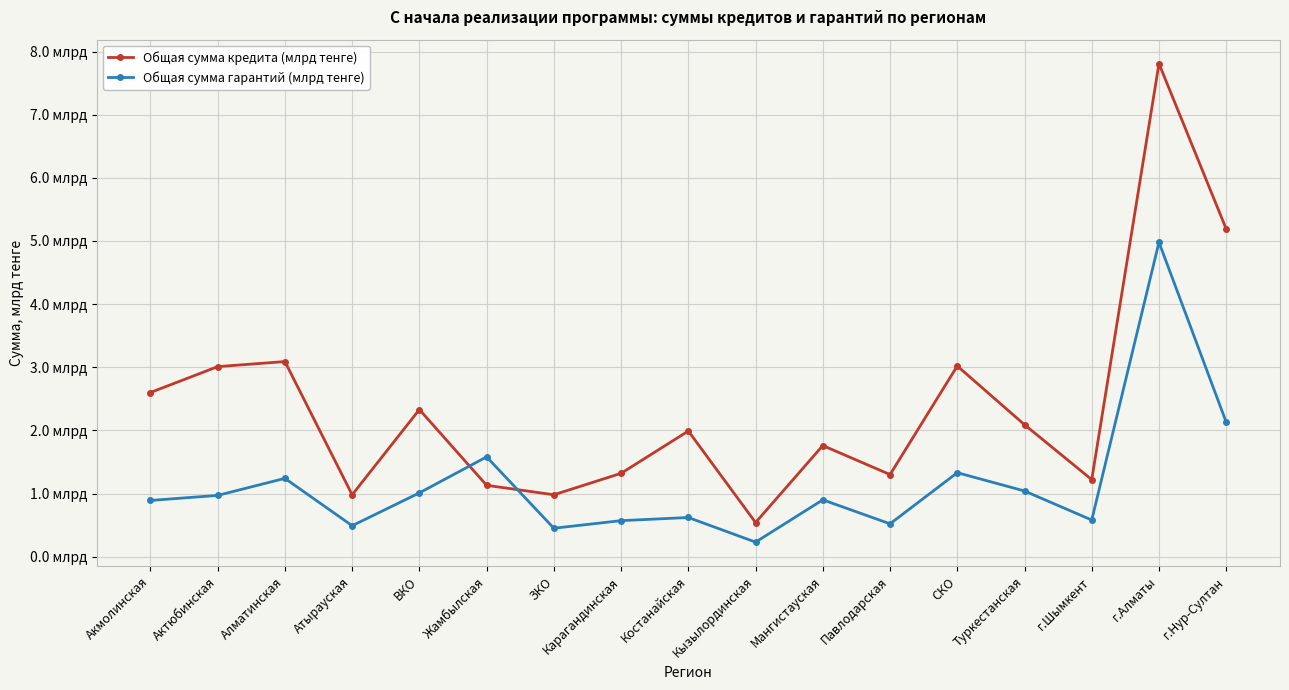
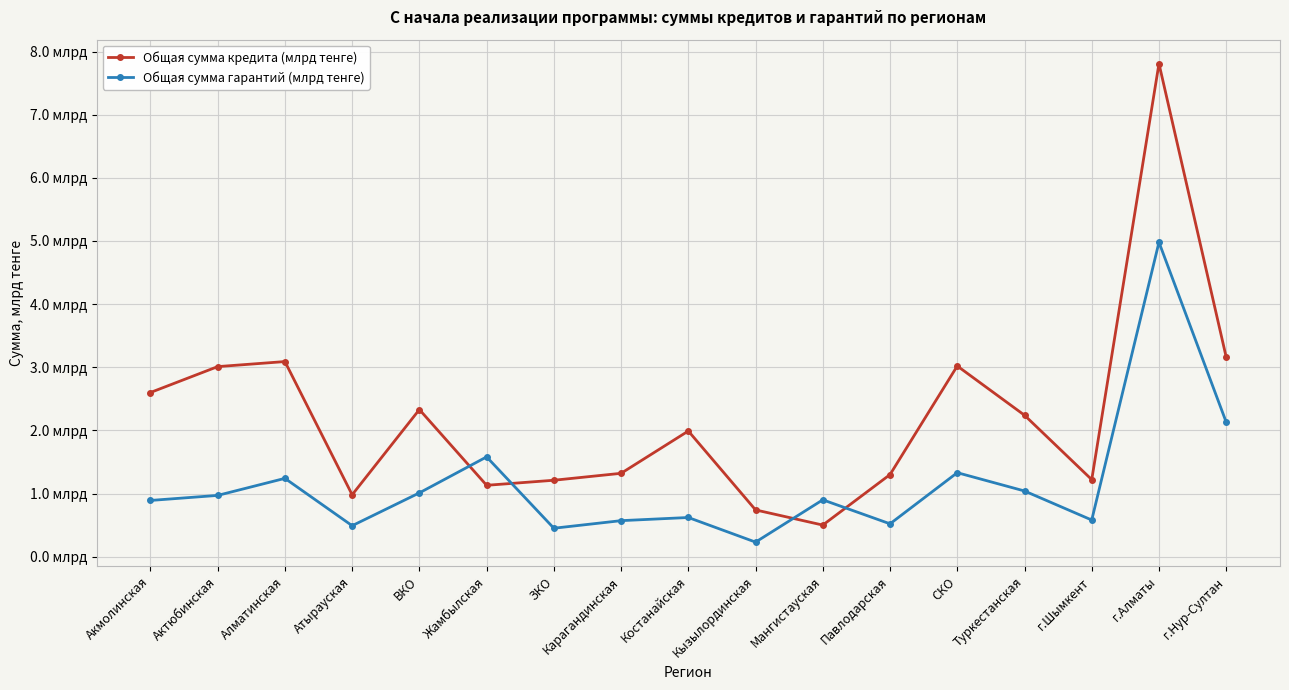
  {
    "Общая сумма кредита (млрд тенге)": {
      "Акмолинская": "2.6 млрд",
      "Актюбинская": "3.0 млрд",
      "Алматинская": "3.1 млрд",
      "Атырауская": "1.0 млрд",
      "ВКО": "2.3 млрд",
      "Жамбылская": "1.1 млрд",
-     "ЗКО": "1.0 млрд",
+     "ЗКО": "1.2 млрд",
      "Карагандинская": "1.3 млрд",
      "Костанайская": "2.0 млрд",
-     "Кызылординская": "0.5 млрд",
-     "Мангистауская": "1.8 млрд",
+     "Кызылординская": "0.7 млрд",
+     "Мангистауская": "0.5 млрд",
      "Павлодарская": "1.3 млрд",
      "СКО": "3.0 млрд",
-     "Туркестанская": "2.1 млрд",
+     "Туркестанская": "2.2 млрд",
      "г.Шымкент": "1.2 млрд",
      "г.Алматы": "7.8 млрд",
-     "г.Нур-Султан": "5.2 млрд"
+     "г.Нур-Султан": "3.2 млрд"
    },
    "Общая сумма гарантий (млрд тенге)": {
      "Акмолинская": "0.9 млрд",
      "Актюбинская": "1.0 млрд",
      "Алматинская": "1.2 млрд",
      "Атырауская": "0.5 млрд",
      "ВКО": "1.0 млрд",
      "Жамбылская": "1.6 млрд",
      "ЗКО": "0.5 млрд",
      "Карагандинская": "0.6 млрд",
      "Костанайская": "0.6 млрд",
      "Кызылординская": "0.2 млрд",
      "Мангистауская": "0.9 млрд",
      "Павлодарская": "0.5 млрд",
      "СКО": "1.3 млрд",
      "Туркестанская": "1.0 млрд",
      "г.Шымкент": "0.6 млрд",
      "г.Алматы": "5.0 млрд",
      "г.Нур-Султан": "2.1 млрд"
    }
  }
